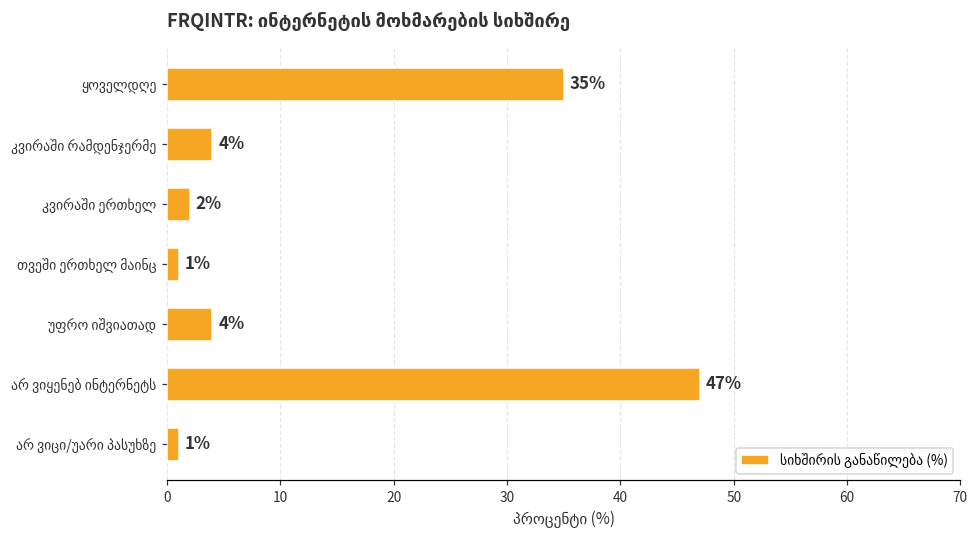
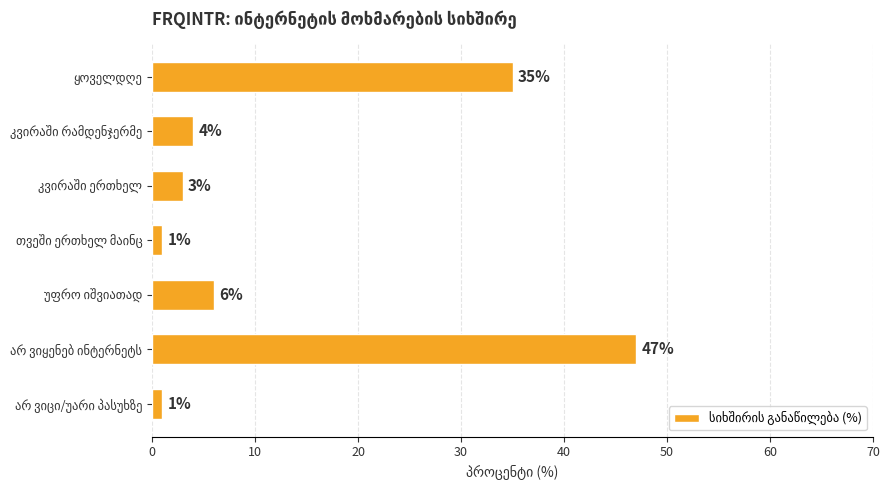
  {
    "ყოველდღე": "35%",
    "კვირაში რამდენჯერმე": "4%",
-   "კვირაში ერთხელ": "2%",
+   "კვირაში ერთხელ": "3%",
    "თვეში ერთხელ მაინც": "1%",
-   "უფრო იშვიათად": "4%",
+   "უფრო იშვიათად": "6%",
    "არ ვიყენებ ინტერნეტს": "47%",
    "არ ვიცი/უარი პასუხზე": "1%"
  }
